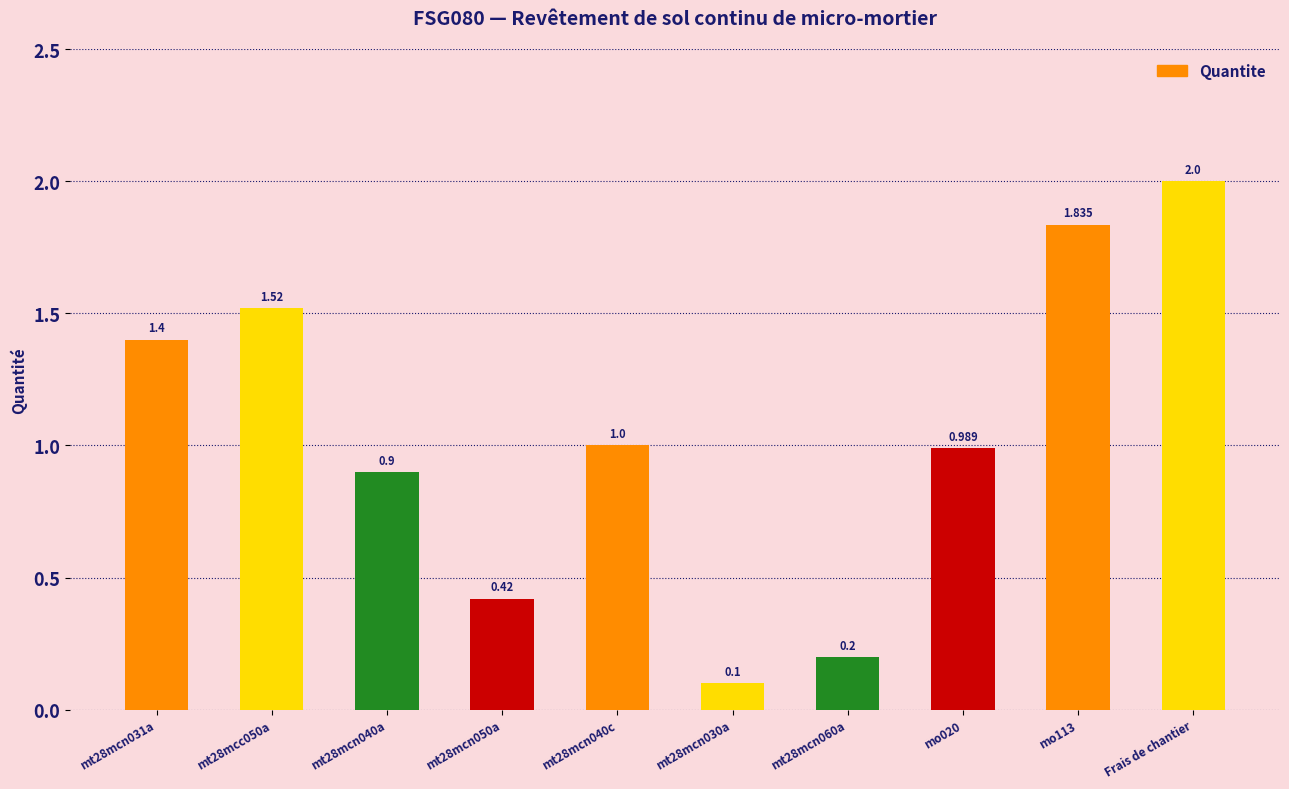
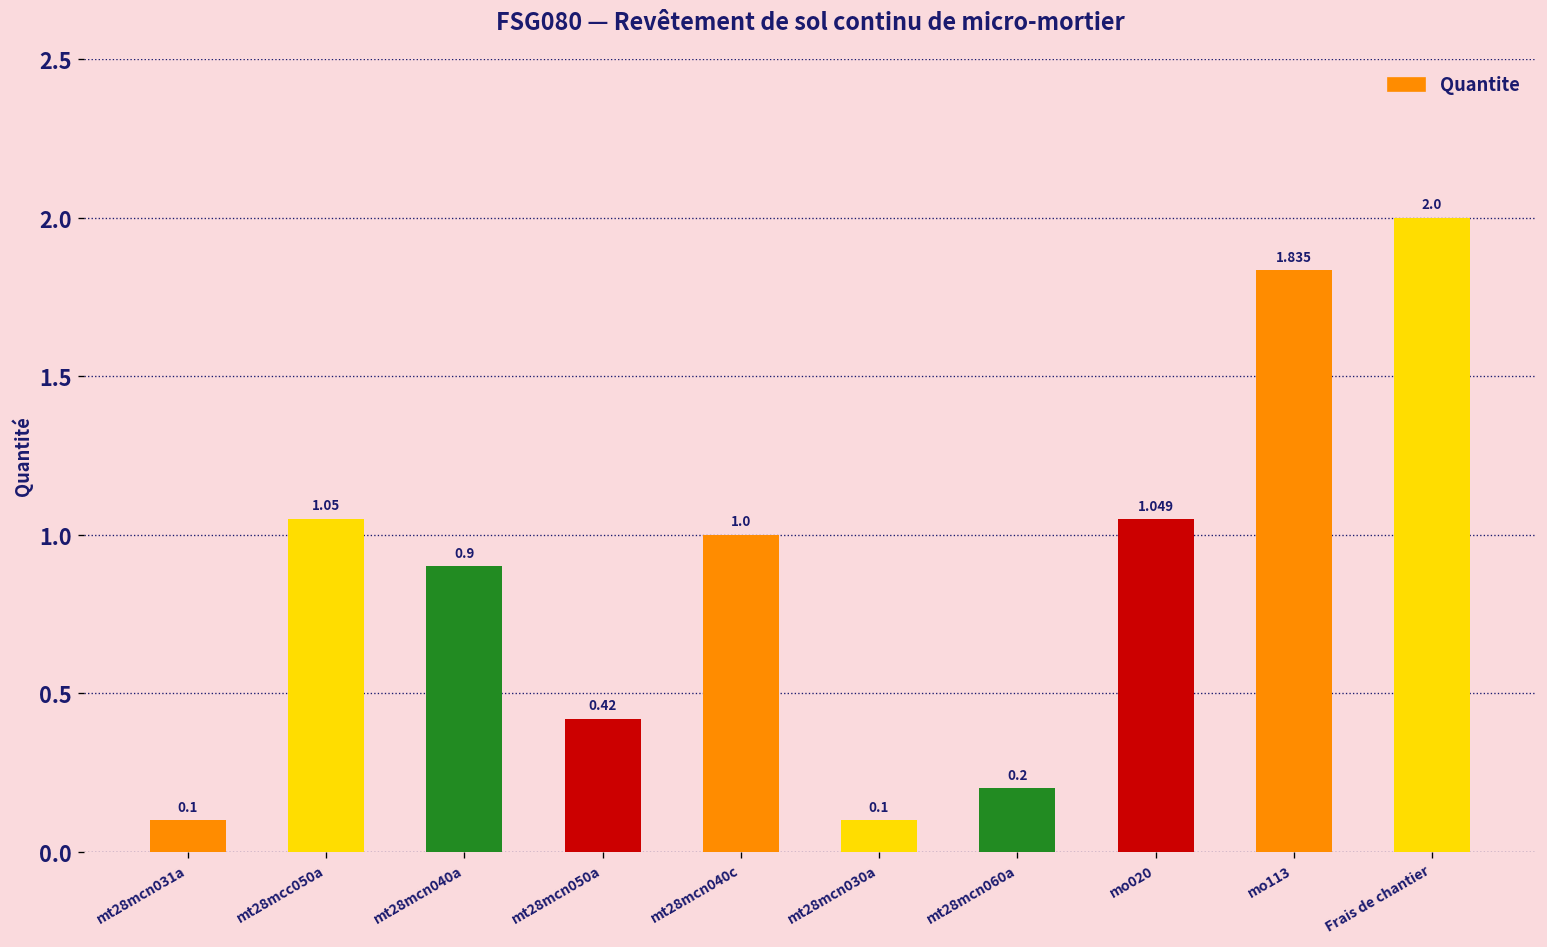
  {
-   "mt28mcn031a": 1.4,
-   "mt28mcc050a": 1.52,
+   "mt28mcn031a": 0.1,
+   "mt28mcc050a": 1.05,
    "mt28mcn040a": 0.9,
    "mt28mcn050a": 0.42,
    "mt28mcn040c": 1.0,
    "mt28mcn030a": 0.1,
    "mt28mcn060a": 0.2,
-   "mo020": 0.989,
+   "mo020": 1.049,
    "mo113": 1.835,
    "Frais de chantier": 2.0
  }
